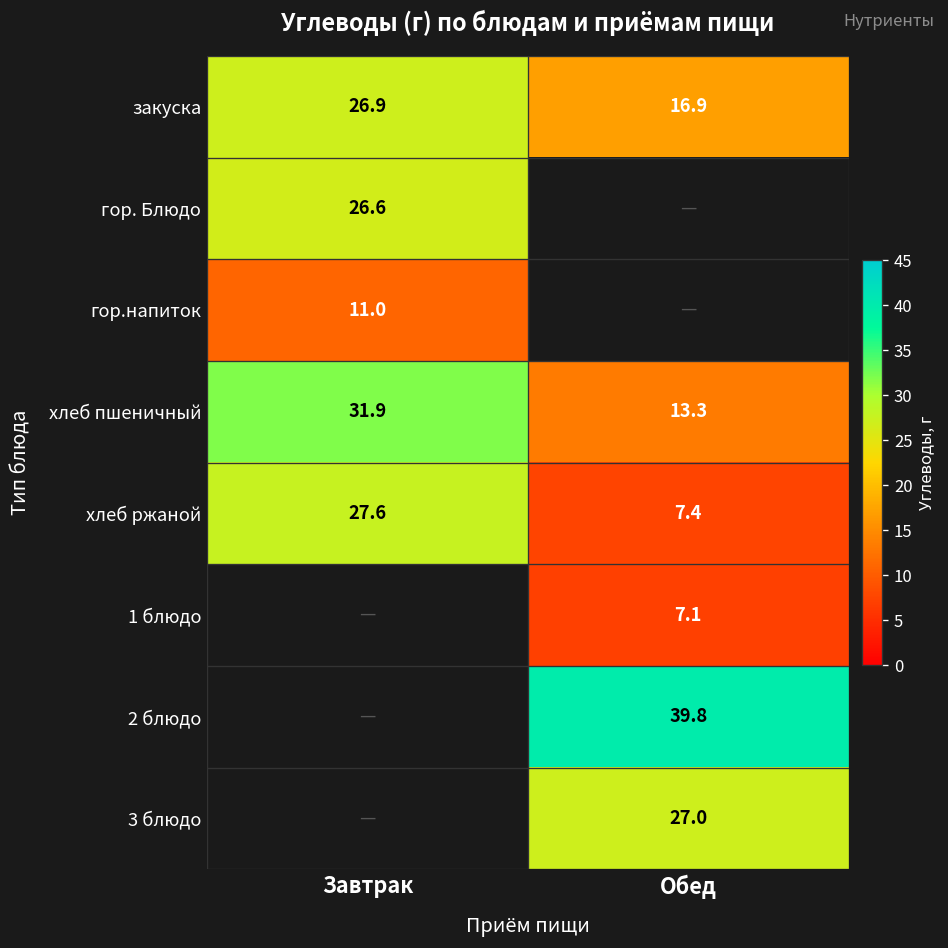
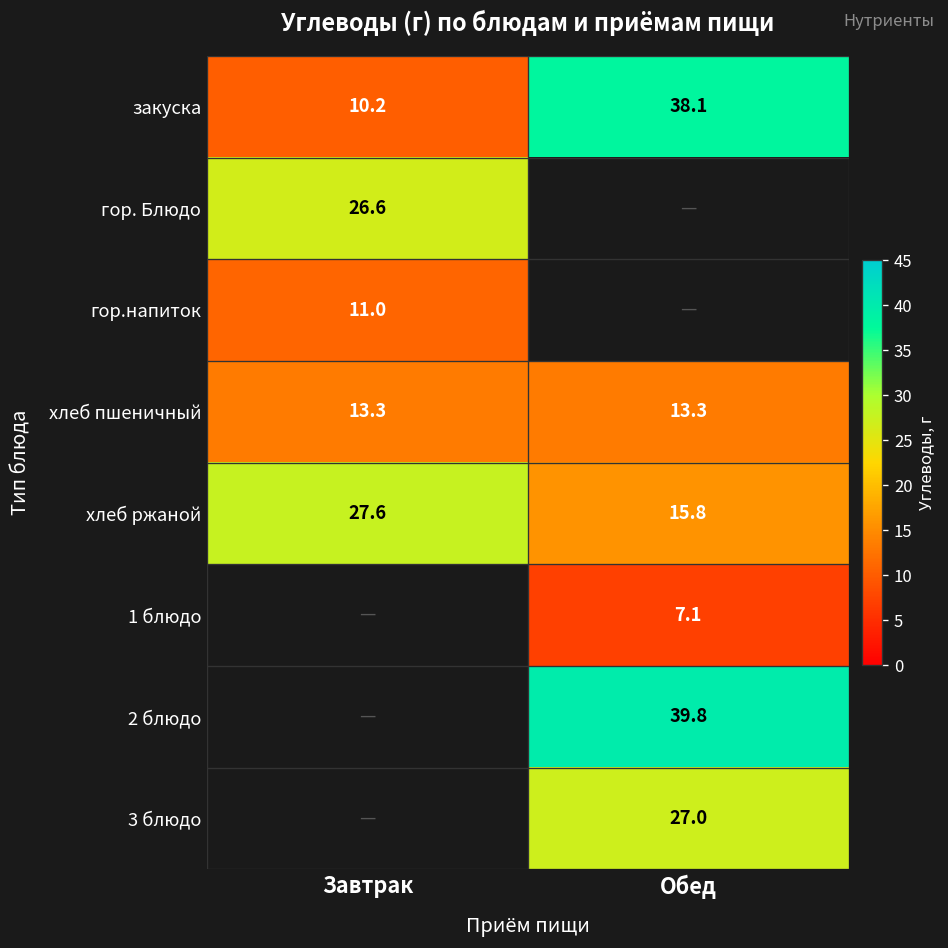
  {
    "закуска": {
-     "Завтрак": 26.9,
-     "Обед": 16.9
+     "Завтрак": 10.2,
+     "Обед": 38.1
    },
    "гор. Блюдо": {
      "Завтрак": 26.6
    },
    "гор.напиток": {
      "Завтрак": 11.0
    },
    "хлеб пшеничный": {
-     "Завтрак": 31.9,
+     "Завтрак": 13.3,
      "Обед": 13.3
    },
    "хлеб ржаной": {
      "Завтрак": 27.6,
-     "Обед": 7.4
+     "Обед": 15.8
    },
    "1 блюдо": {
      "Обед": 7.1
    },
    "2 блюдо": {
      "Обед": 39.8
    },
    "3 блюдо": {
      "Обед": 27.0
    }
  }
